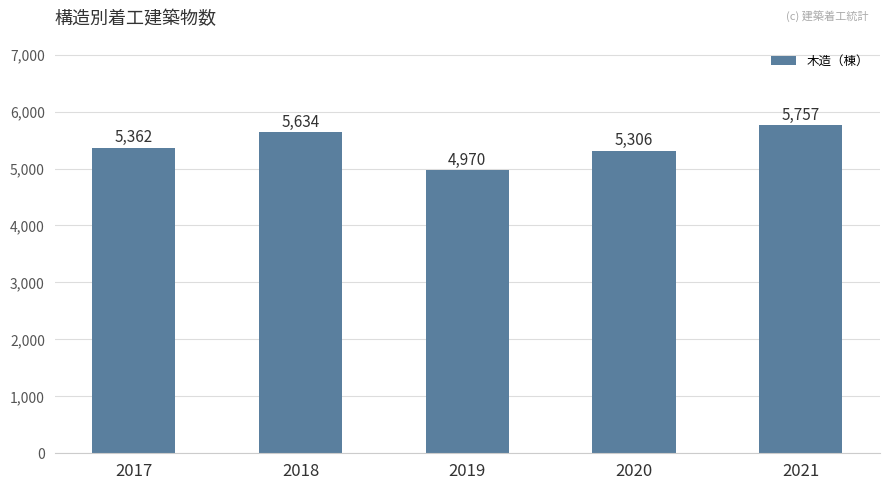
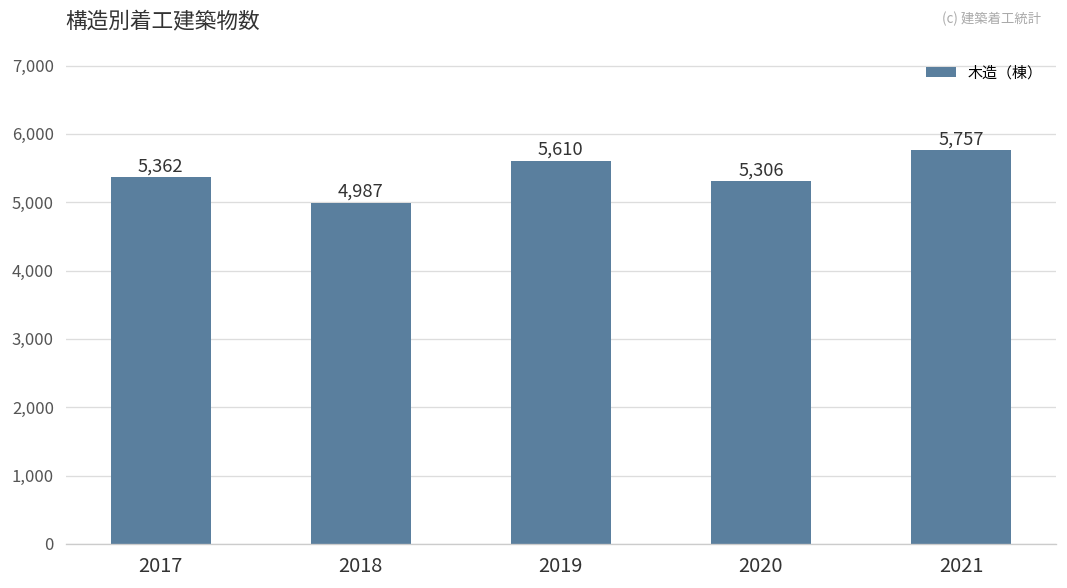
  {
    "2017": "5,362",
-   "2018": "5,634",
-   "2019": "4,970",
+   "2018": "4,987",
+   "2019": "5,610",
    "2020": "5,306",
    "2021": "5,757"
  }
